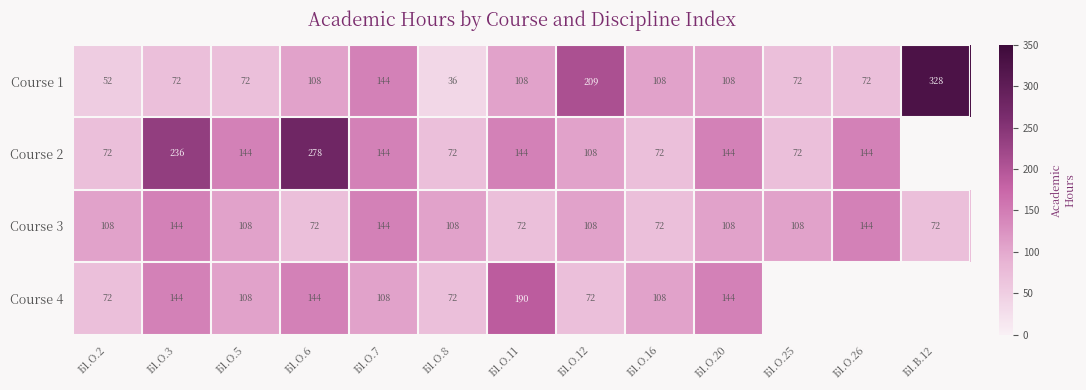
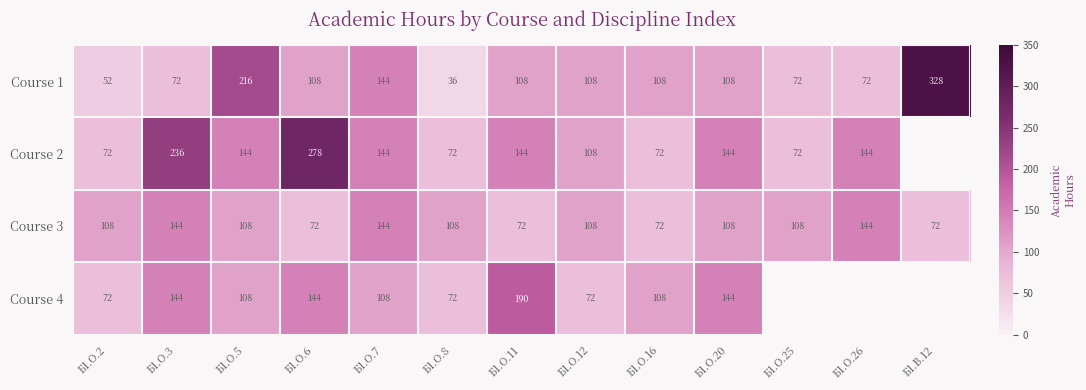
  {
    "Course 1": {
      "Б1.О.2": 52,
      "Б1.О.3": 72,
-     "Б1.О.5": 72,
+     "Б1.О.5": 216,
      "Б1.О.6": 108,
      "Б1.О.7": 144,
      "Б1.О.8": 36,
      "Б1.О.11": 108,
-     "Б1.О.12": 209,
+     "Б1.О.12": 108,
      "Б1.О.16": 108,
      "Б1.О.20": 108,
      "Б1.О.25": 72,
      "Б1.О.26": 72,
      "Б1.В.12": 328
    },
    "Course 2": {
      "Б1.О.2": 72,
      "Б1.О.3": 236,
      "Б1.О.5": 144,
      "Б1.О.6": 278,
      "Б1.О.7": 144,
      "Б1.О.8": 72,
      "Б1.О.11": 144,
      "Б1.О.12": 108,
      "Б1.О.16": 72,
      "Б1.О.20": 144,
      "Б1.О.25": 72,
      "Б1.О.26": 144
    },
    "Course 3": {
      "Б1.О.2": 108,
      "Б1.О.3": 144,
      "Б1.О.5": 108,
      "Б1.О.6": 72,
      "Б1.О.7": 144,
      "Б1.О.8": 108,
      "Б1.О.11": 72,
      "Б1.О.12": 108,
      "Б1.О.16": 72,
      "Б1.О.20": 108,
      "Б1.О.25": 108,
      "Б1.О.26": 144,
      "Б1.В.12": 72
    },
    "Course 4": {
      "Б1.О.2": 72,
      "Б1.О.3": 144,
      "Б1.О.5": 108,
      "Б1.О.6": 144,
      "Б1.О.7": 108,
      "Б1.О.8": 72,
      "Б1.О.11": 190,
      "Б1.О.12": 72,
      "Б1.О.16": 108,
      "Б1.О.20": 144
    }
  }
